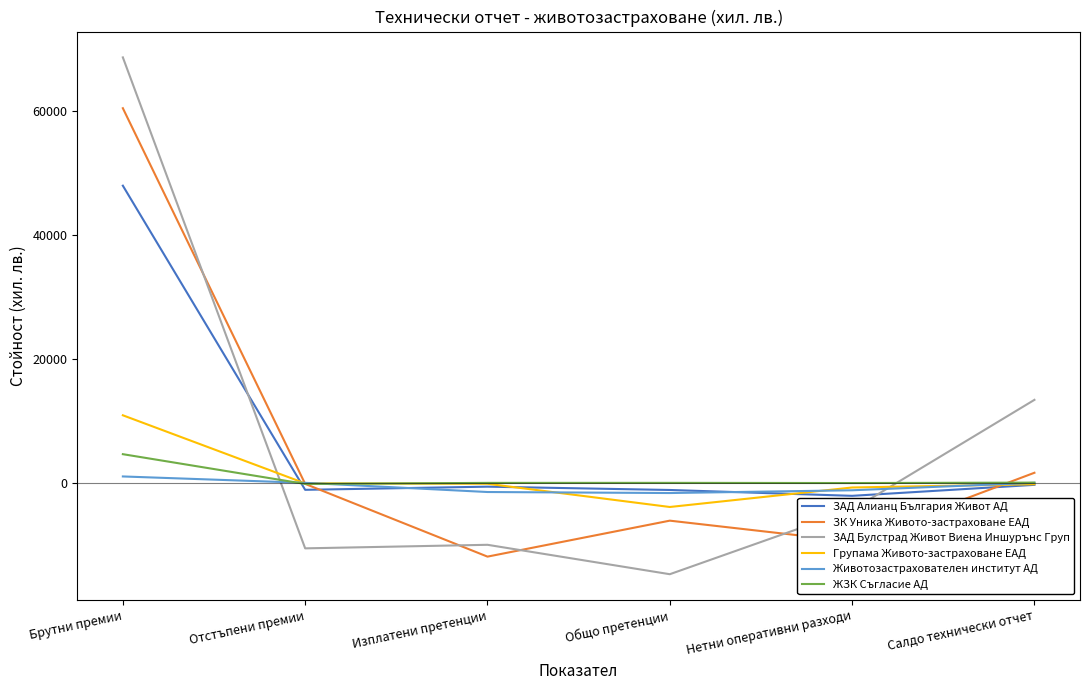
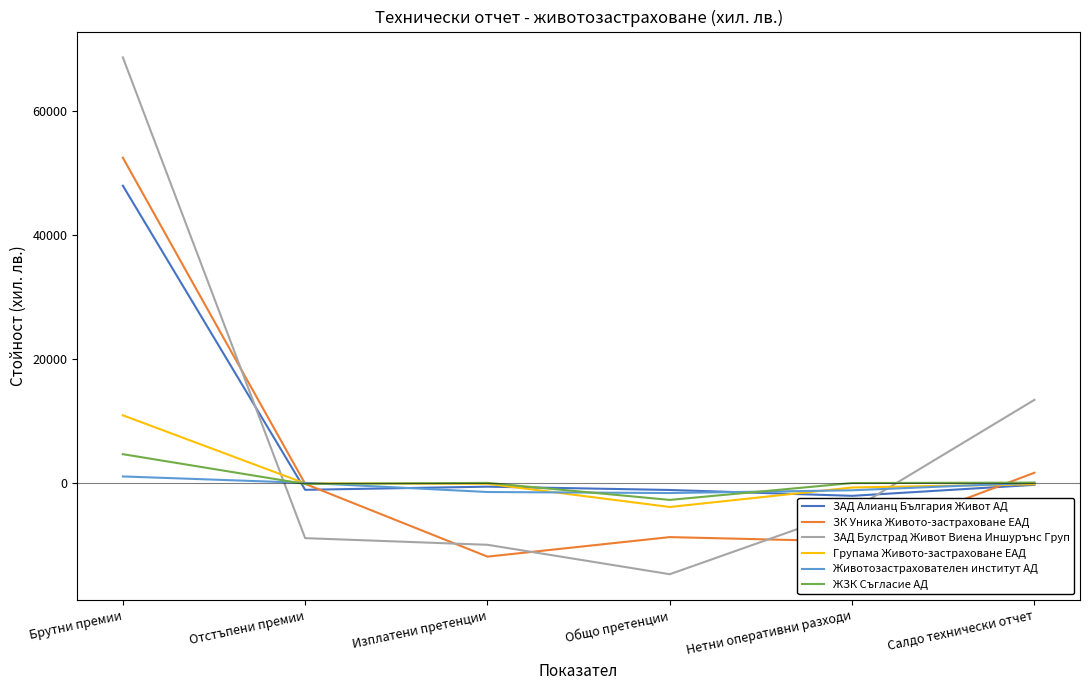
  {
    "ЗК Уника Живото-застраховане ЕАД": {
-     "Брутни премии": 60000,
+     "Брутни премии": 52000,
      "Изплатени претенции": -12000,
-     "Общо претенции": -6000,
+     "Общо претенции": -9000,
      "Салдо технически отчет": 2000
    },
    "ЗАД Булстрад Живот Виена Иншурънс Груп": {
      "Брутни премии": 69000,
-     "Отстъпени премии": -11000,
+     "Отстъпени премии": -9000,
      "Изплатени претенции": -10000,
      "Общо претенции": -15000,
      "Салдо технически отчет": 13000
    },
    "Групама Живото-застраховане ЕАД": {
      "Брутни премии": 11000,
      "Общо претенции": -4000,
      "Нетни оперативни разходи": -1000
    },
    "ЖЗК Съгласие АД": {
      "Брутни премии": 5000,
-     "Общо претенции": 0,
+     "Общо претенции": -3000,
      "Нетни оперативни разходи": 0
    }
  }
